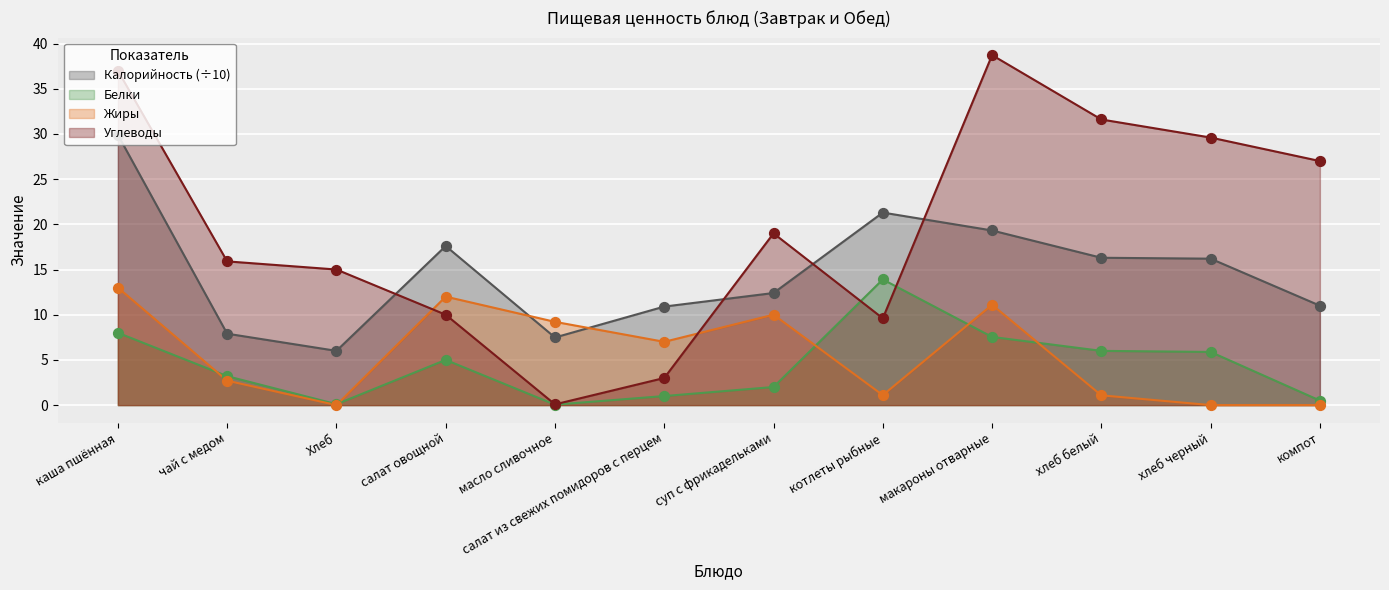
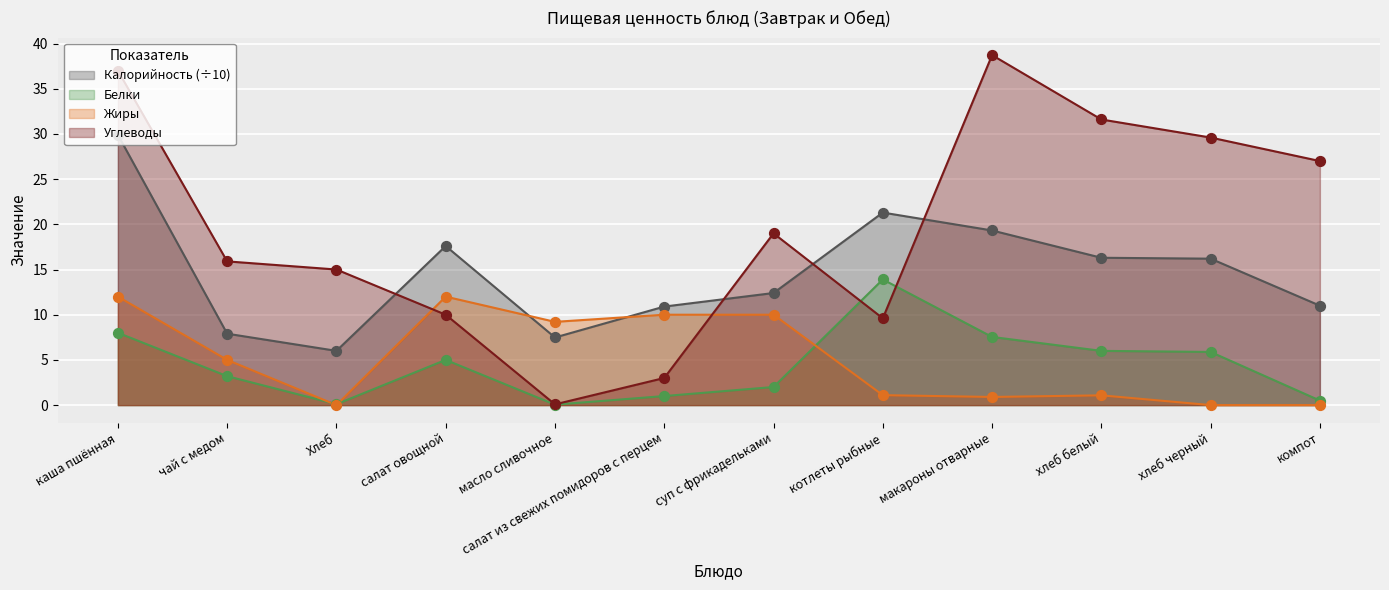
  {
    "Жиры": {
-     "каша пшённая": 13,
-     "чай с медом": 3,
+     "каша пшённая": 12,
+     "чай с медом": 5,
      "салат овощной": 12,
      "масло сливочное": 9,
-     "салат из свежих помидоров с перцем": 7,
+     "салат из свежих помидоров с перцем": 10,
      "суп с фрикадельками": 10,
      "котлеты рыбные": 1,
-     "макароны отварные": 11,
+     "макароны отварные": 1,
      "хлеб белый": 1,
      "хлеб черный": 0,
      "компот": 0
    }
  }
